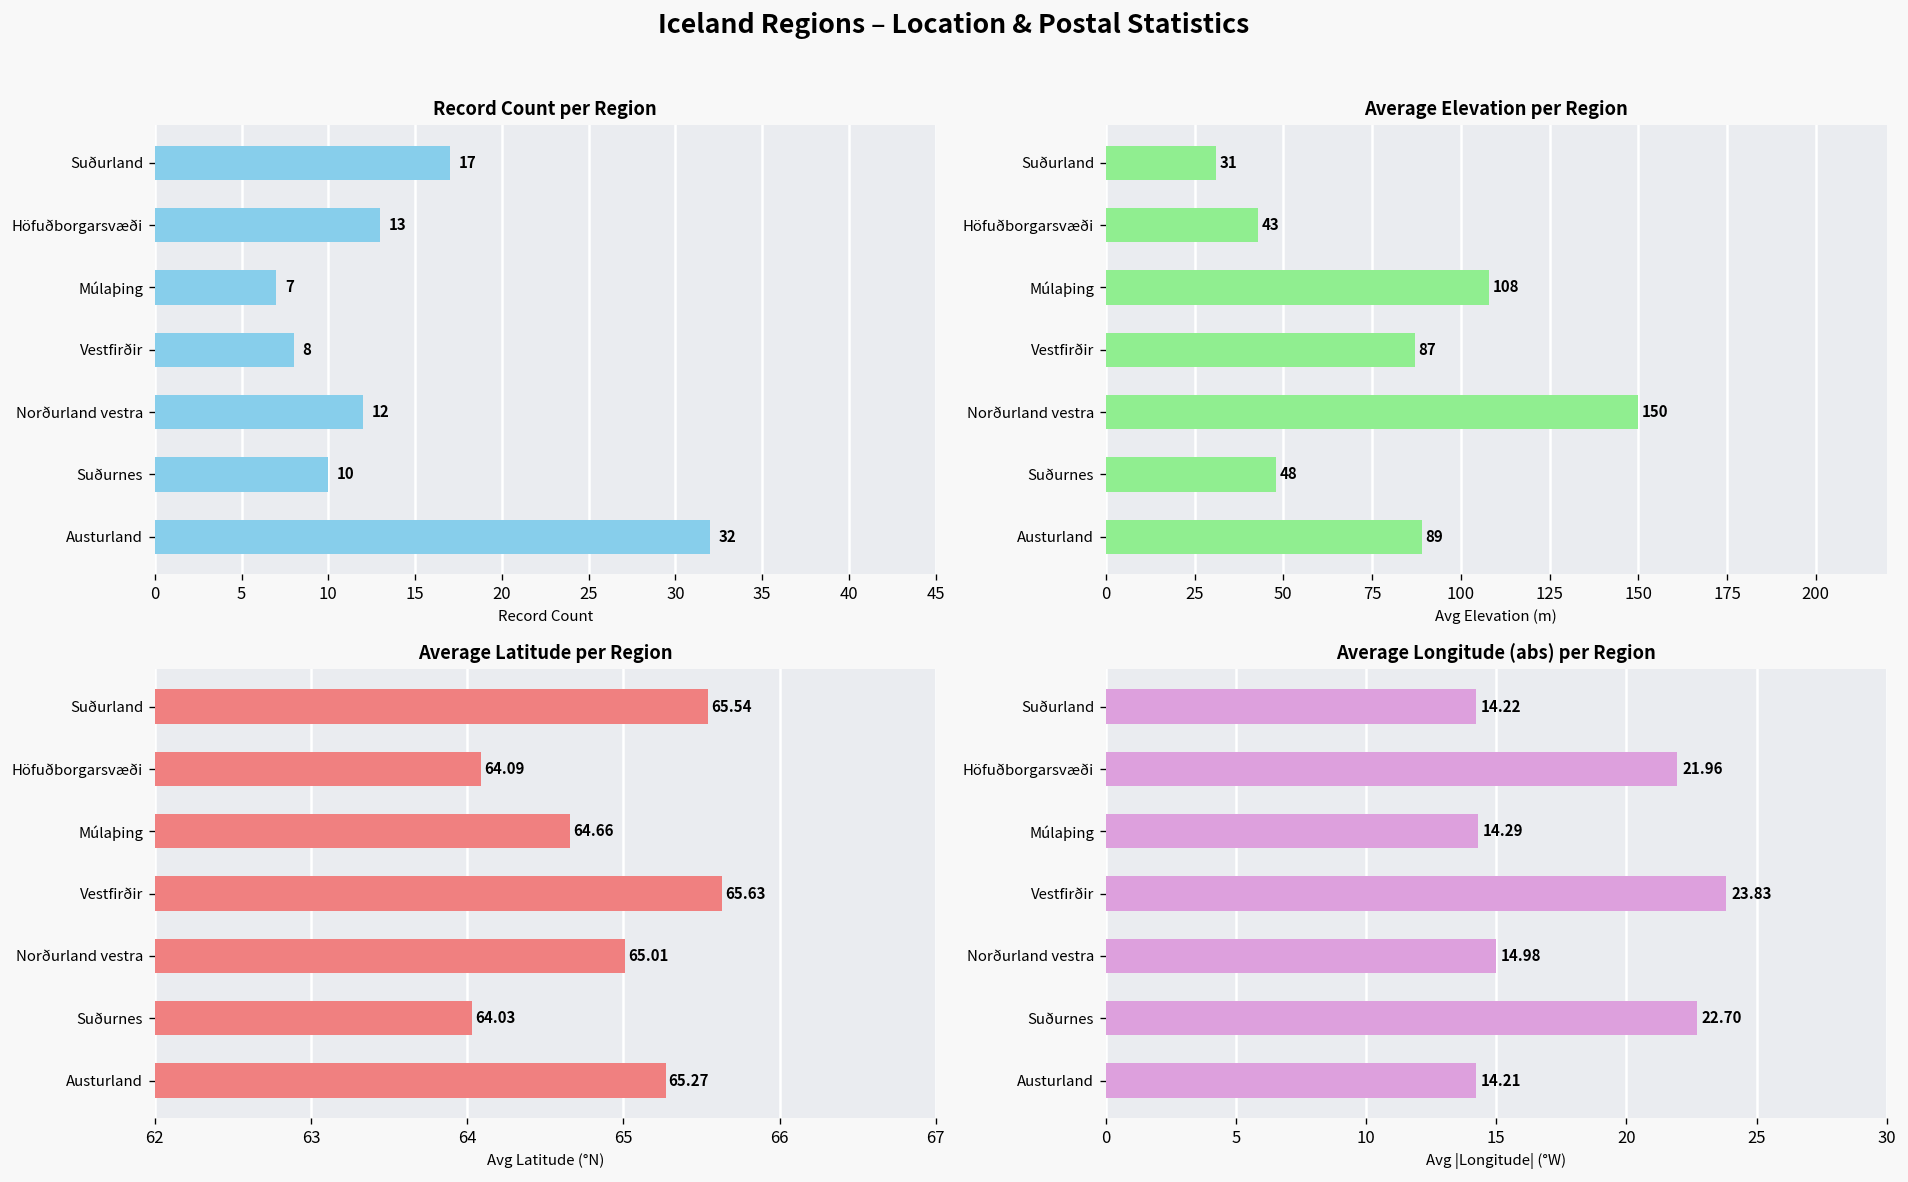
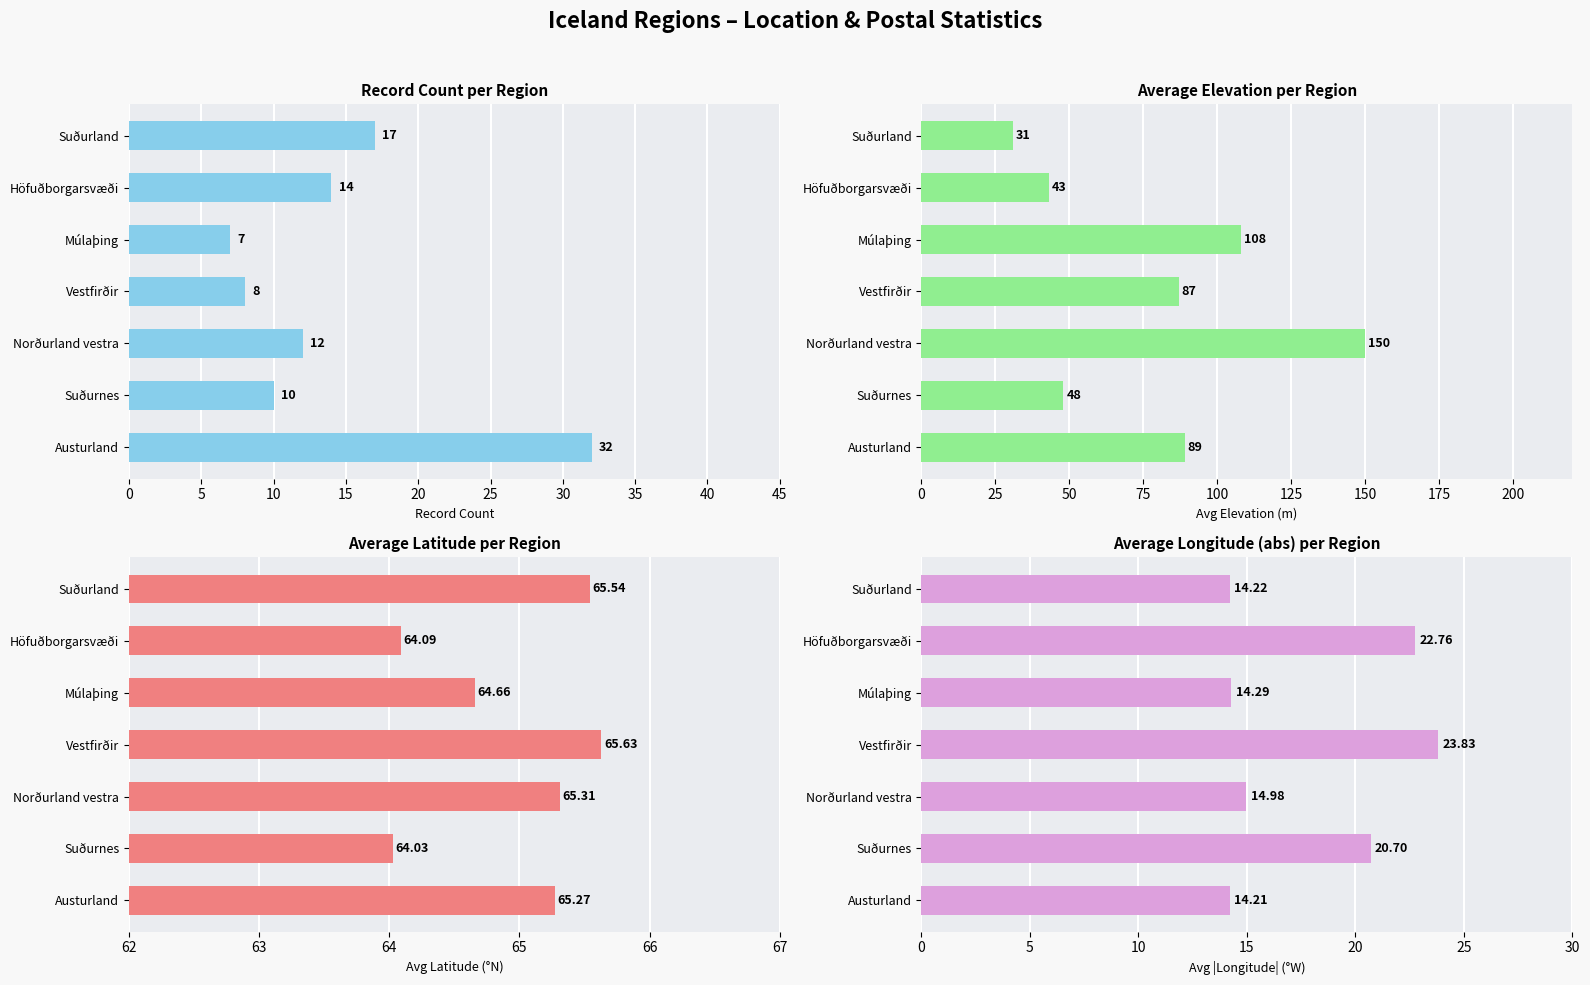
  {
    "Record Count per Region": {
      "Suðurland": 17,
-     "Höfuðborgarsvæði": 13,
+     "Höfuðborgarsvæði": 14,
      "Múlaþing": 7,
      "Vestfirðir": 8,
      "Norðurland vestra": 12,
      "Suðurnes": 10,
      "Austurland": 32
    },
    "Average Elevation per Region": {
      "Suðurland": 31,
      "Höfuðborgarsvæði": 43,
      "Múlaþing": 108,
      "Vestfirðir": 87,
      "Norðurland vestra": 150,
      "Suðurnes": 48,
      "Austurland": 89
    },
    "Average Latitude per Region": {
      "Suðurland": 65.54,
      "Höfuðborgarsvæði": 64.09,
      "Múlaþing": 64.66,
      "Vestfirðir": 65.63,
-     "Norðurland vestra": 65.01,
+     "Norðurland vestra": 65.31,
      "Suðurnes": 64.03,
      "Austurland": 65.27
    },
    "Average Longitude (abs) per Region": {
      "Suðurland": 14.22,
-     "Höfuðborgarsvæði": 21.96,
+     "Höfuðborgarsvæði": 22.76,
      "Múlaþing": 14.29,
      "Vestfirðir": 23.83,
      "Norðurland vestra": 14.98,
-     "Suðurnes": 22.70,
+     "Suðurnes": 20.70,
      "Austurland": 14.21
    }
  }
